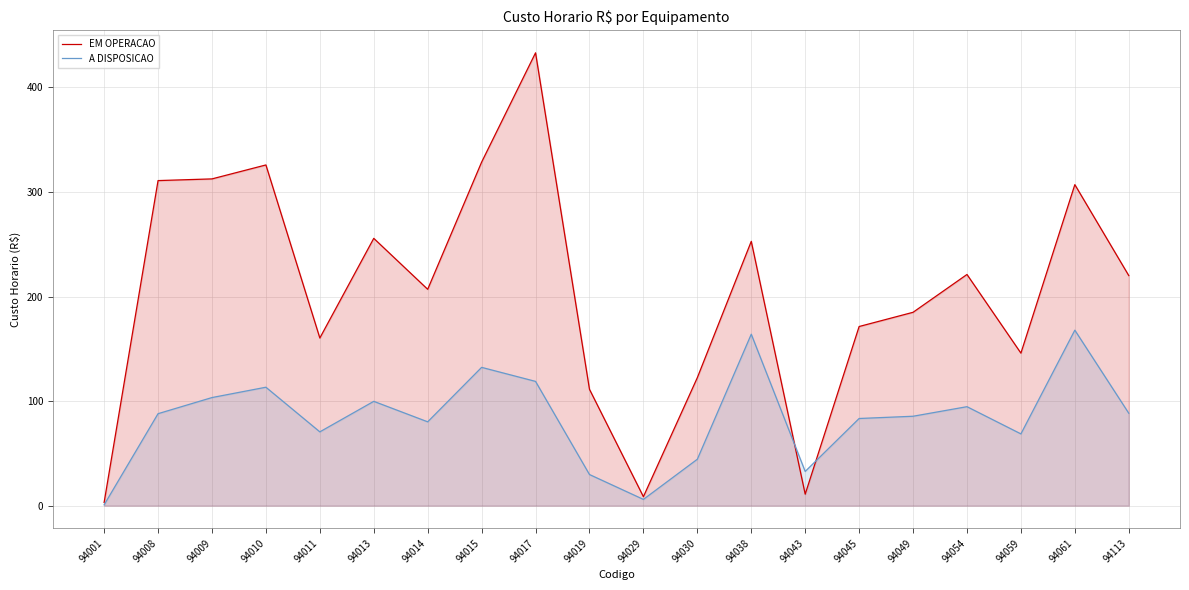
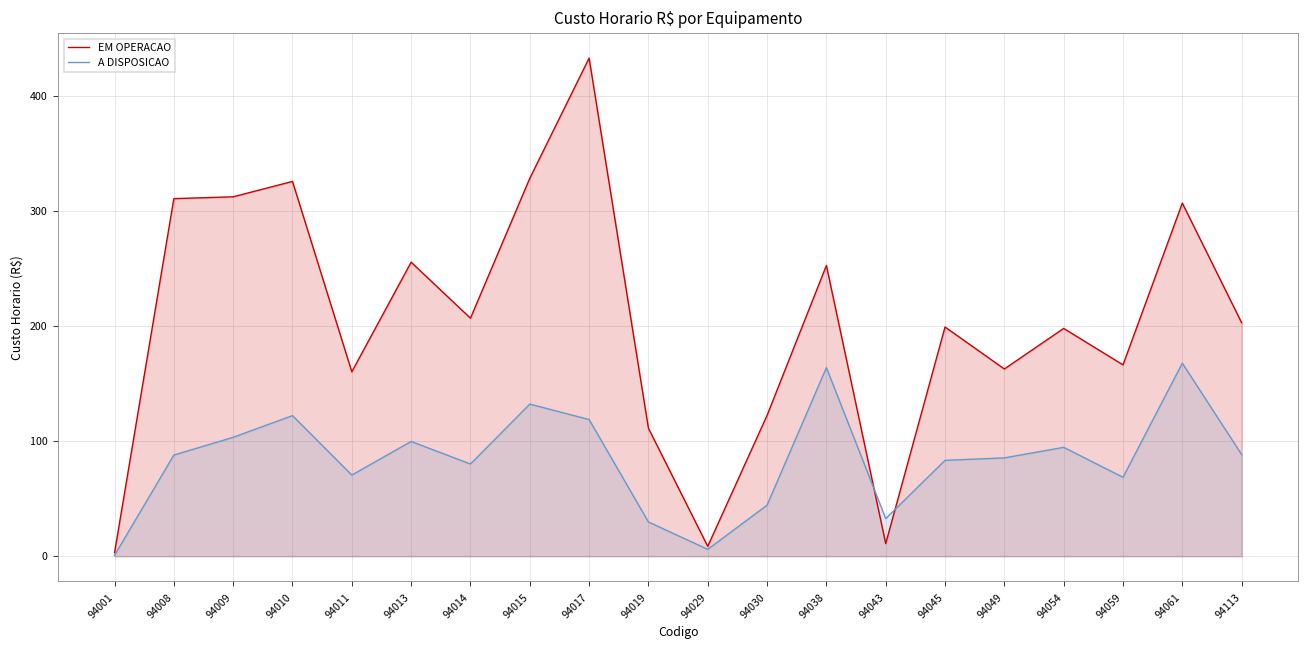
  {
    "EM OPERACAO": {
      "94008": 311,
      "94009": 312,
      "94010": 326,
      "94011": 160,
      "94013": 256,
      "94014": 207,
      "94015": 329,
      "94017": 433,
      "94019": 111,
      "94029": 9,
      "94030": 122,
      "94038": 253,
      "94043": 11,
-     "94045": 171,
-     "94049": 185,
-     "94054": 221,
-     "94059": 146,
+     "94045": 199,
+     "94049": 163,
+     "94054": 198,
+     "94059": 166,
      "94061": 307,
-     "94113": 220
+     "94113": 203
    },
    "A DISPOSICAO": {
      "94008": 88,
      "94009": 103,
-     "94010": 113,
+     "94010": 122,
      "94011": 71,
      "94013": 100,
      "94014": 80,
      "94015": 132,
      "94017": 119,
      "94019": 30,
      "94029": 6,
      "94030": 44,
      "94038": 164,
      "94043": 33,
      "94045": 83,
      "94049": 86,
      "94054": 95,
      "94059": 69,
      "94061": 168,
      "94113": 88
    }
  }
